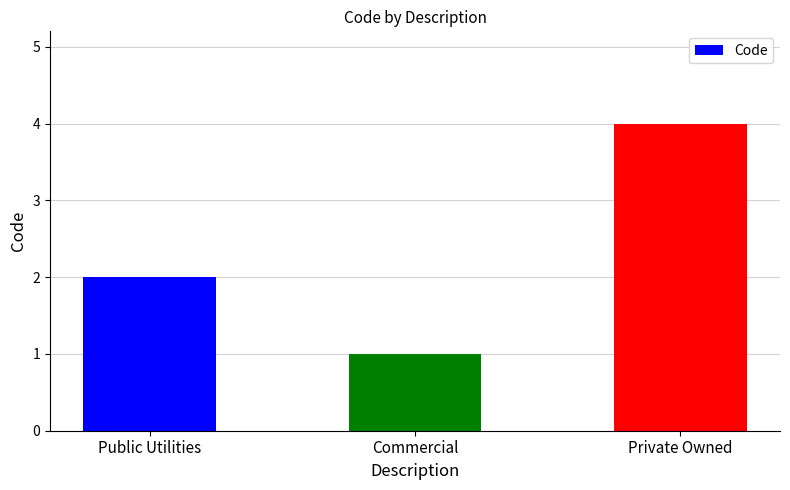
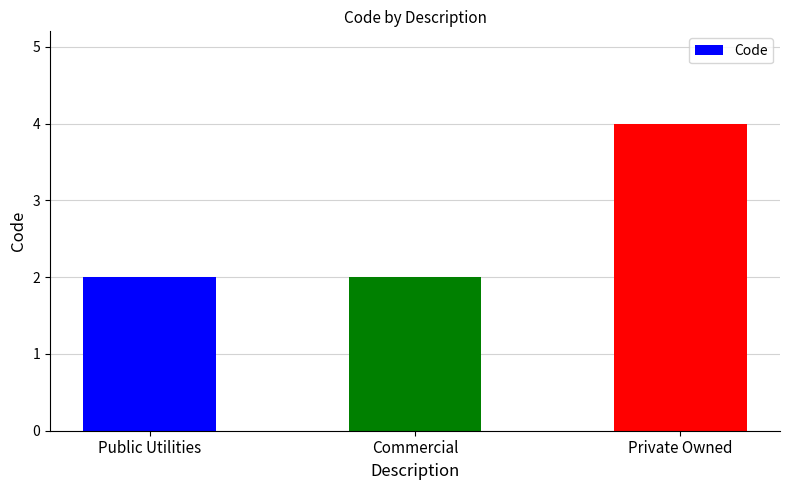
  {
    "Public Utilities": 2,
-   "Commercial": 1,
+   "Commercial": 2,
    "Private Owned": 4
  }
